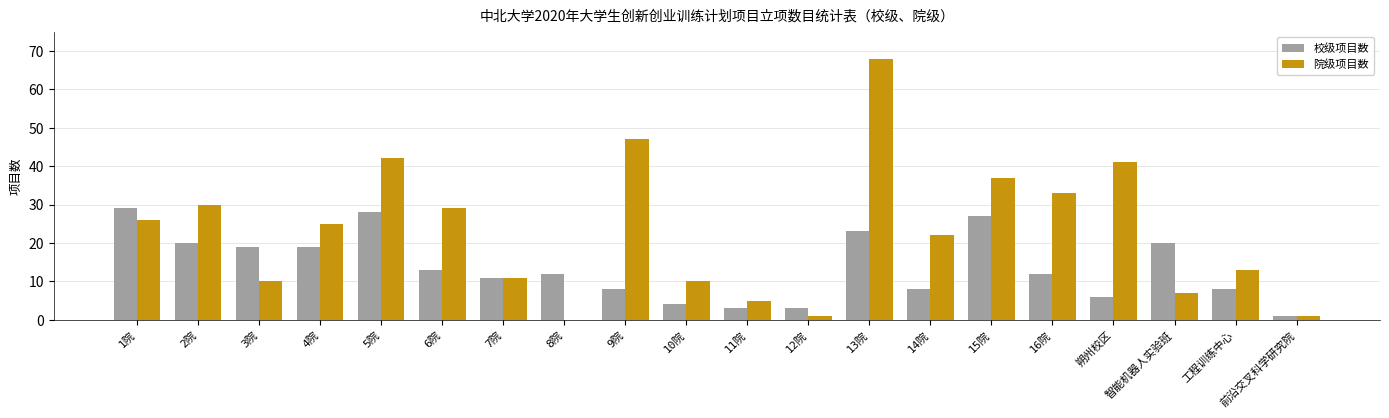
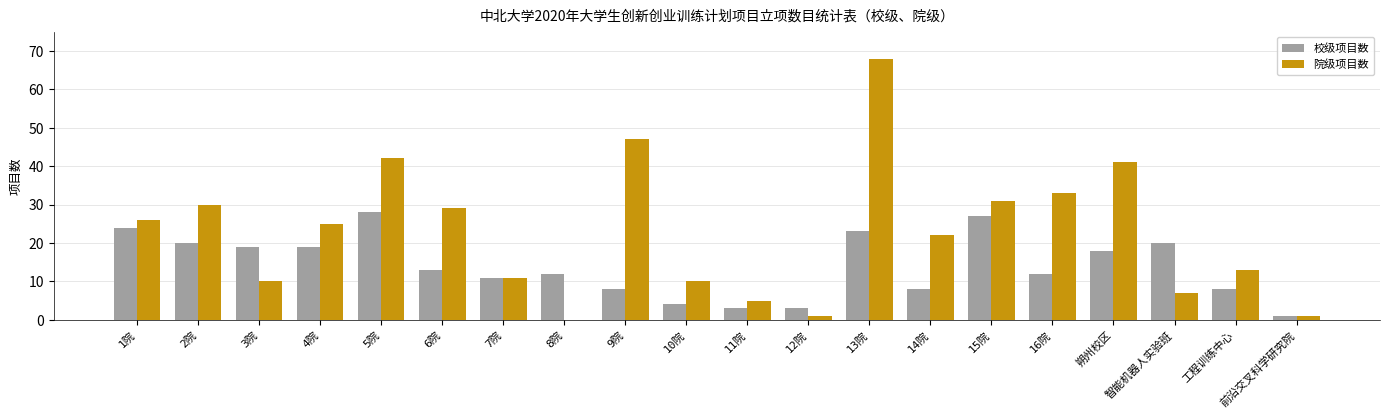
  {
    "校级项目数": {
-     "1院": 29,
+     "1院": 24,
      "2院": 20,
      "3院": 19,
      "4院": 19,
      "5院": 28,
      "6院": 13,
      "7院": 11,
      "8院": 12,
      "9院": 8,
      "10院": 4,
      "11院": 3,
      "12院": 3,
      "13院": 23,
      "14院": 8,
      "15院": 27,
      "16院": 12,
-     "朔州校区": 6,
+     "朔州校区": 18,
      "智能机器人实验班": 20,
      "工程训练中心": 8,
      "前沿交叉科学研究院": 1
    },
    "院级项目数": {
      "1院": 26,
      "2院": 30,
      "3院": 10,
      "4院": 25,
      "5院": 42,
      "6院": 29,
      "7院": 11,
      "8院": 0,
      "9院": 47,
      "10院": 10,
      "11院": 5,
      "12院": 1,
      "13院": 68,
      "14院": 22,
-     "15院": 37,
+     "15院": 31,
      "16院": 33,
      "朔州校区": 41,
      "智能机器人实验班": 7,
      "工程训练中心": 13,
      "前沿交叉科学研究院": 1
    }
  }
